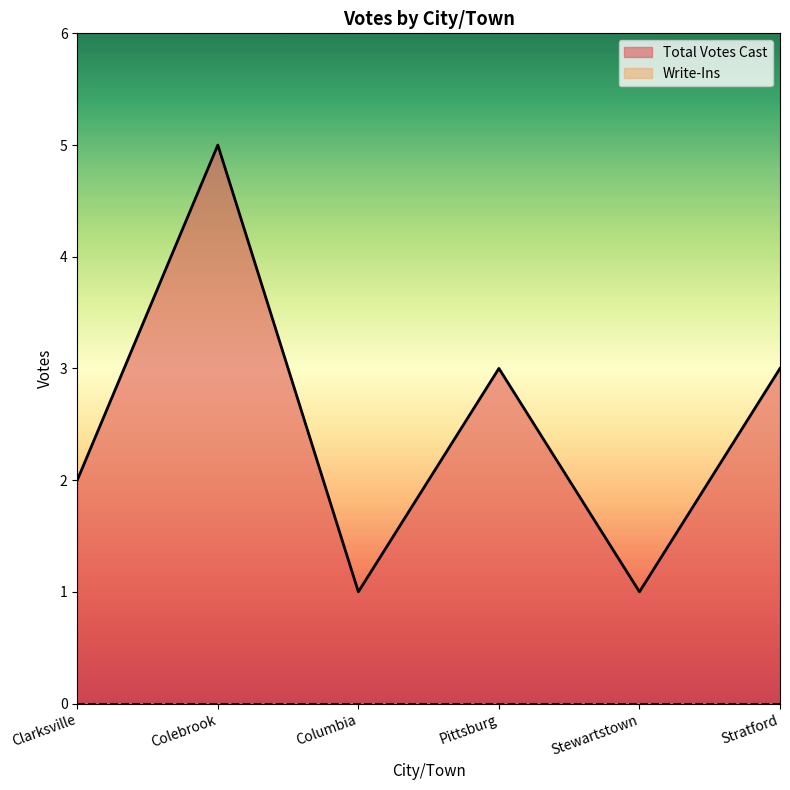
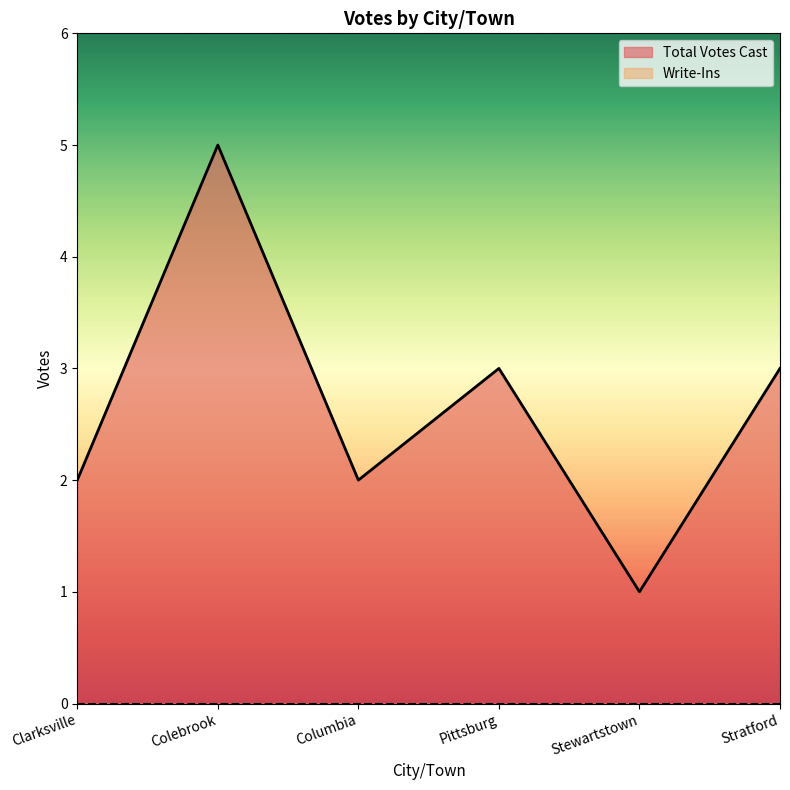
  {
    "Total Votes Cast": {
      "Clarksville": 2,
      "Colebrook": 5,
-     "Columbia": 1,
+     "Columbia": 2,
      "Pittsburg": 3,
      "Stewartstown": 1,
      "Stratford": 3
    },
    "Write-Ins": {
      "Clarksville": 0,
      "Colebrook": 0,
      "Columbia": 0,
      "Pittsburg": 0,
      "Stewartstown": 0,
      "Stratford": 0
    }
  }
